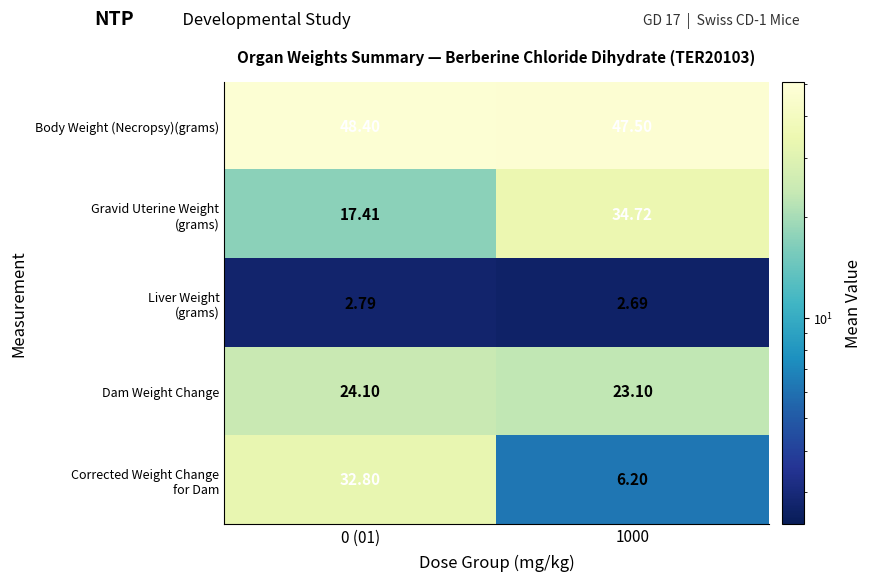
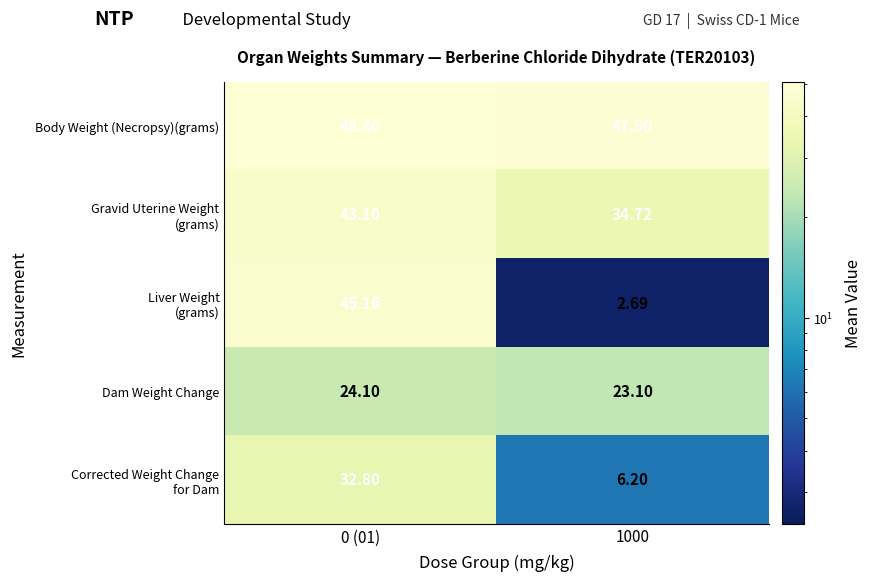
  {
    "Gravid Uterine Weight (grams)": {
-     "0 (01)": 17.41,
+     "0 (01)": 43.10,
      "1000": 34.72
    },
    "Liver Weight (grams)": {
-     "0 (01)": 2.79,
+     "0 (01)": 45.16,
      "1000": 2.69
    },
    "Dam Weight Change": {
      "0 (01)": 24.10,
      "1000": 23.10
    },
    "Corrected Weight Change for Dam": {
      "0 (01)": 32.80,
      "1000": 6.20
    }
  }
